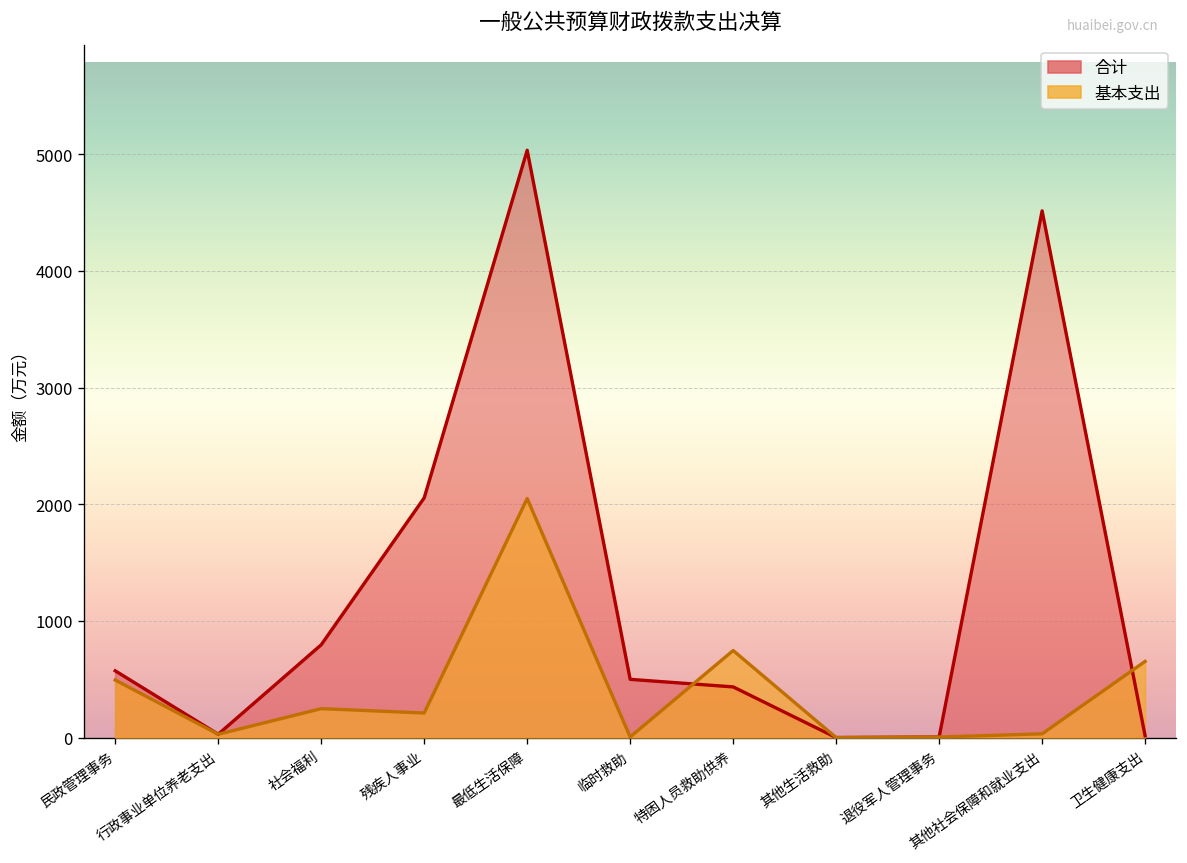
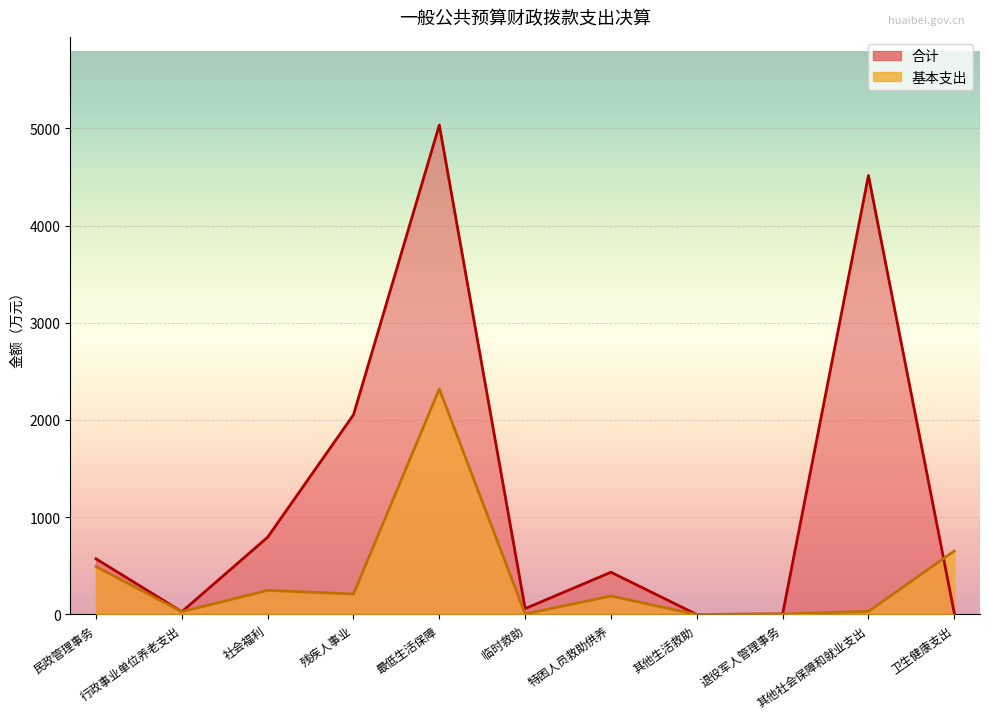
  {
    "合计": {
      "民政管理事务": 600,
      "社会福利": 800,
      "残疾人事业": 2100,
      "最低生活保障": 5000,
-     "临时救助": 500,
+     "临时救助": 100,
      "特困人员救助供养": 400,
      "其他社会保障和就业支出": 4500,
      "卫生健康支出": 0
    },
    "基本支出": {
      "民政管理事务": 500,
      "社会福利": 200,
      "残疾人事业": 200,
-     "最低生活保障": 2000,
+     "最低生活保障": 2300,
      "临时救助": 0,
-     "特困人员救助供养": 700,
+     "特困人员救助供养": 200,
      "其他社会保障和就业支出": 0,
      "卫生健康支出": 700
    }
  }
